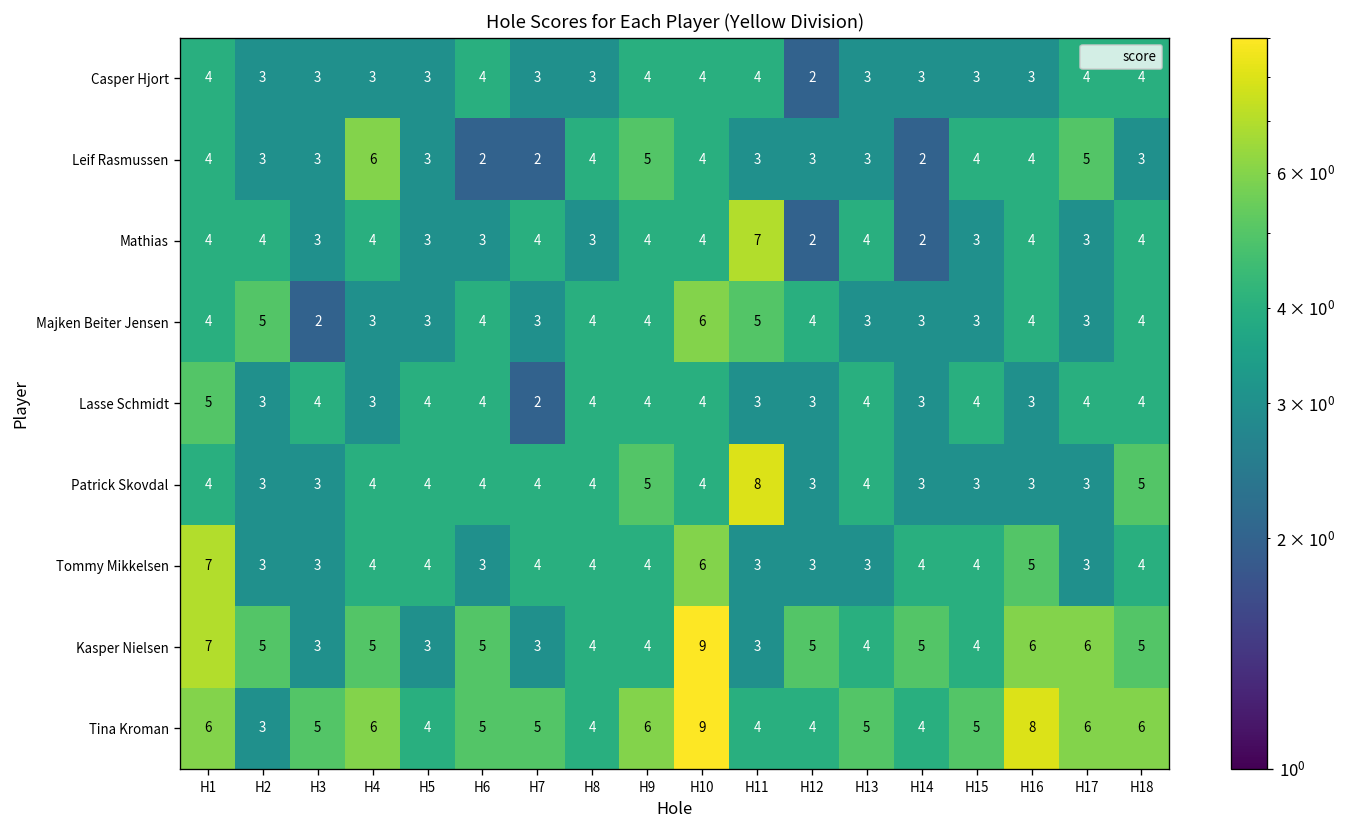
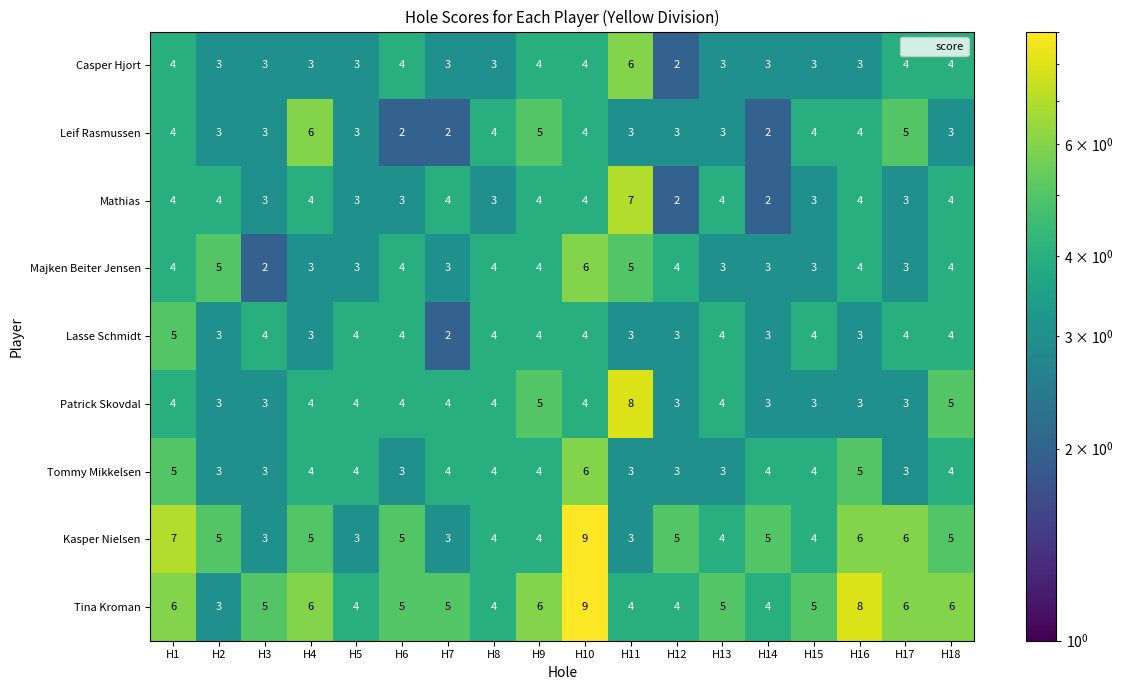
  {
    "Casper Hjort": {
      "H1": 4,
      "H2": 3,
      "H3": 3,
      "H4": 3,
      "H5": 3,
      "H6": 4,
      "H7": 3,
      "H8": 3,
      "H9": 4,
      "H10": 4,
-     "H11": 4,
+     "H11": 6,
      "H12": 2,
      "H13": 3,
      "H14": 3,
      "H15": 3,
      "H16": 3,
      "H17": 4,
      "H18": 4
    },
    "Leif Rasmussen": {
      "H1": 4,
      "H2": 3,
      "H3": 3,
      "H4": 6,
      "H5": 3,
      "H6": 2,
      "H7": 2,
      "H8": 4,
      "H9": 5,
      "H10": 4,
      "H11": 3,
      "H12": 3,
      "H13": 3,
      "H14": 2,
      "H15": 4,
      "H16": 4,
      "H17": 5,
      "H18": 3
    },
    "Mathias": {
      "H1": 4,
      "H2": 4,
      "H3": 3,
      "H4": 4,
      "H5": 3,
      "H6": 3,
      "H7": 4,
      "H8": 3,
      "H9": 4,
      "H10": 4,
      "H11": 7,
      "H12": 2,
      "H13": 4,
      "H14": 2,
      "H15": 3,
      "H16": 4,
      "H17": 3,
      "H18": 4
    },
    "Majken Beiter Jensen": {
      "H1": 4,
      "H2": 5,
      "H3": 2,
      "H4": 3,
      "H5": 3,
      "H6": 4,
      "H7": 3,
      "H8": 4,
      "H9": 4,
      "H10": 6,
      "H11": 5,
      "H12": 4,
      "H13": 3,
      "H14": 3,
      "H15": 3,
      "H16": 4,
      "H17": 3,
      "H18": 4
    },
    "Lasse Schmidt": {
      "H1": 5,
      "H2": 3,
      "H3": 4,
      "H4": 3,
      "H5": 4,
      "H6": 4,
      "H7": 2,
      "H8": 4,
      "H9": 4,
      "H10": 4,
      "H11": 3,
      "H12": 3,
      "H13": 4,
      "H14": 3,
      "H15": 4,
      "H16": 3,
      "H17": 4,
      "H18": 4
    },
    "Patrick Skovdal": {
      "H1": 4,
      "H2": 3,
      "H3": 3,
      "H4": 4,
      "H5": 4,
      "H6": 4,
      "H7": 4,
      "H8": 4,
      "H9": 5,
      "H10": 4,
      "H11": 8,
      "H12": 3,
      "H13": 4,
      "H14": 3,
      "H15": 3,
      "H16": 3,
      "H17": 3,
      "H18": 5
    },
    "Tommy Mikkelsen": {
-     "H1": 7,
+     "H1": 5,
      "H2": 3,
      "H3": 3,
      "H4": 4,
      "H5": 4,
      "H6": 3,
      "H7": 4,
      "H8": 4,
      "H9": 4,
      "H10": 6,
      "H11": 3,
      "H12": 3,
      "H13": 3,
      "H14": 4,
      "H15": 4,
      "H16": 5,
      "H17": 3,
      "H18": 4
    },
    "Kasper Nielsen": {
      "H1": 7,
      "H2": 5,
      "H3": 3,
      "H4": 5,
      "H5": 3,
      "H6": 5,
      "H7": 3,
      "H8": 4,
      "H9": 4,
      "H10": 9,
      "H11": 3,
      "H12": 5,
      "H13": 4,
      "H14": 5,
      "H15": 4,
      "H16": 6,
      "H17": 6,
      "H18": 5
    },
    "Tina Kroman": {
      "H1": 6,
      "H2": 3,
      "H3": 5,
      "H4": 6,
      "H5": 4,
      "H6": 5,
      "H7": 5,
      "H8": 4,
      "H9": 6,
      "H10": 9,
      "H11": 4,
      "H12": 4,
      "H13": 5,
      "H14": 4,
      "H15": 5,
      "H16": 8,
      "H17": 6,
      "H18": 6
    }
  }
